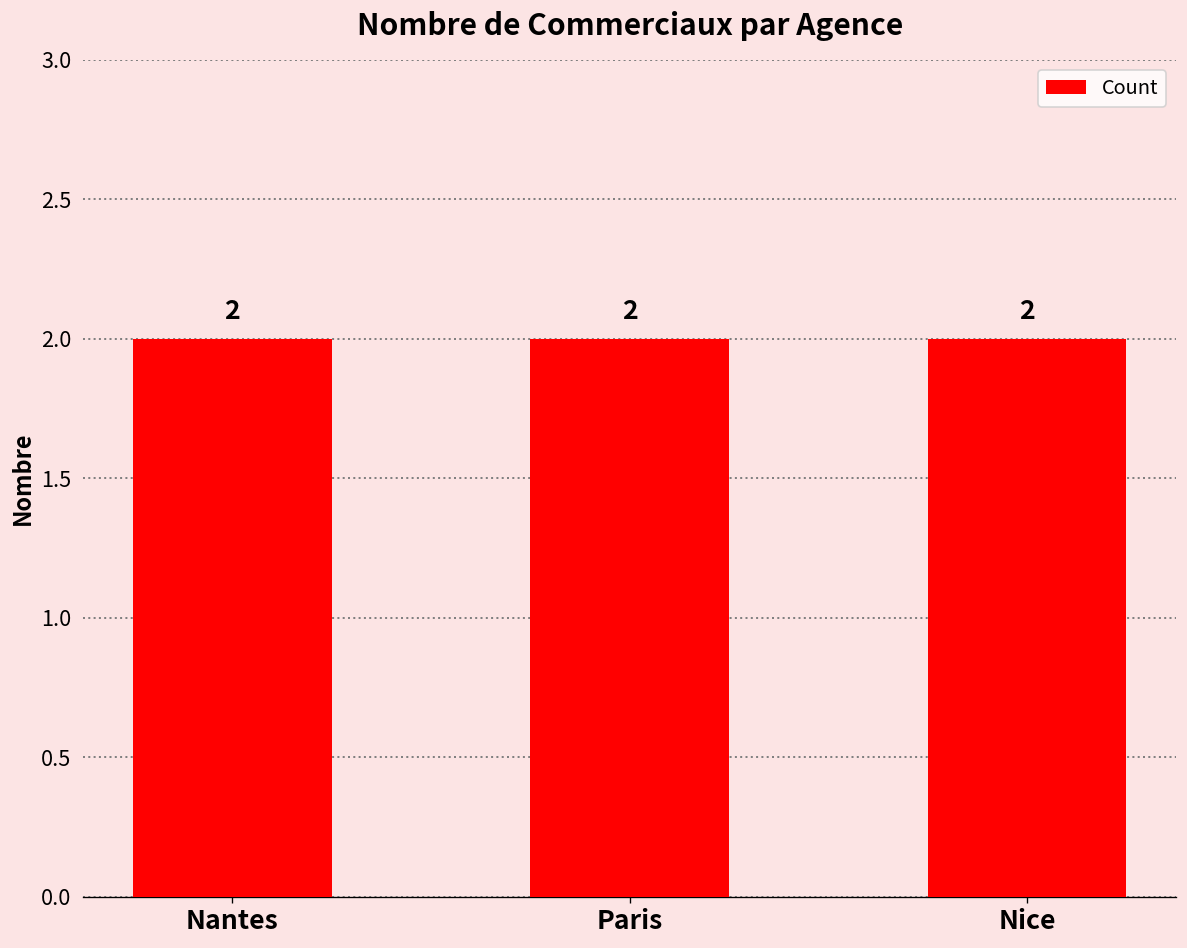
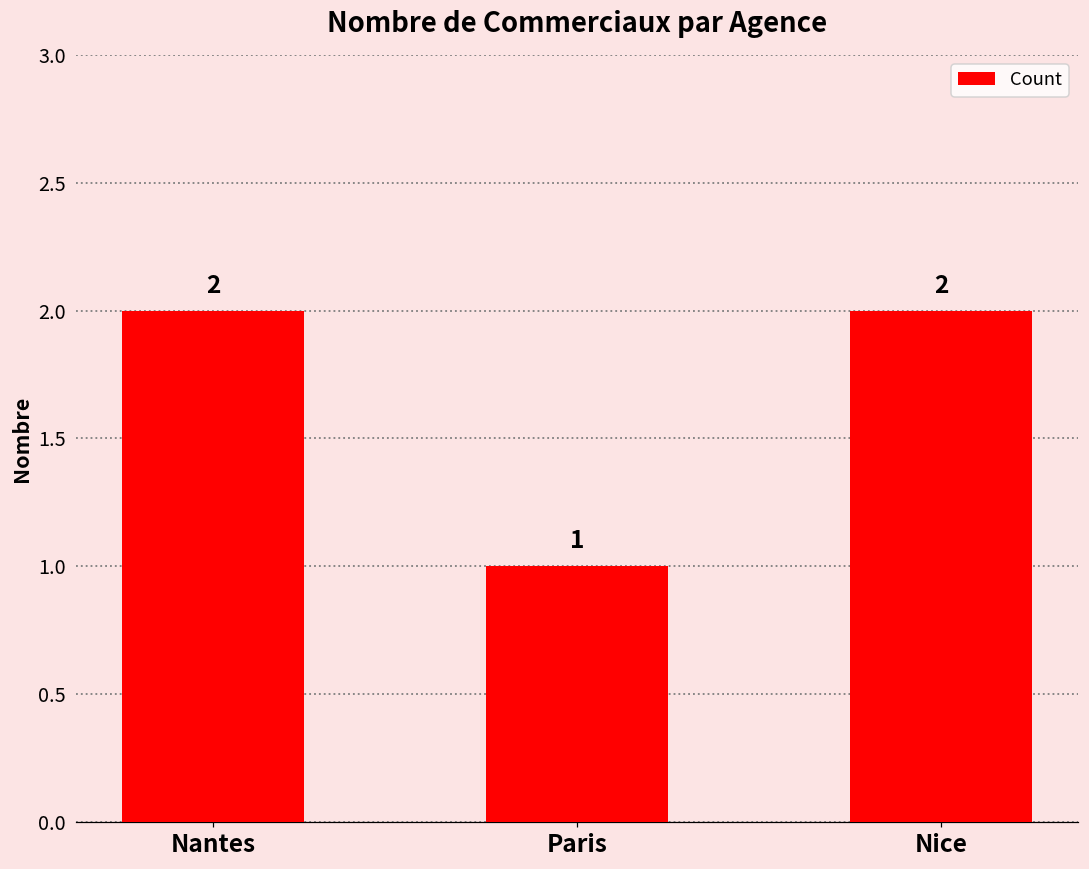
  {
    "Nantes": 2,
-   "Paris": 2,
+   "Paris": 1,
    "Nice": 2
  }
